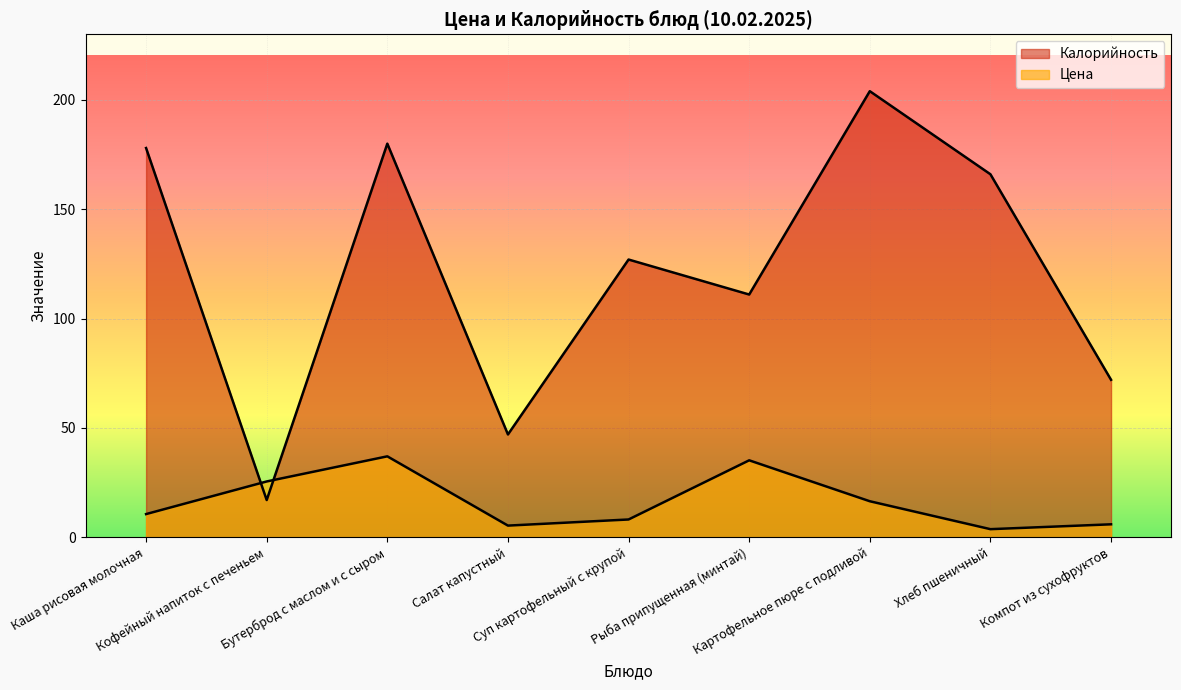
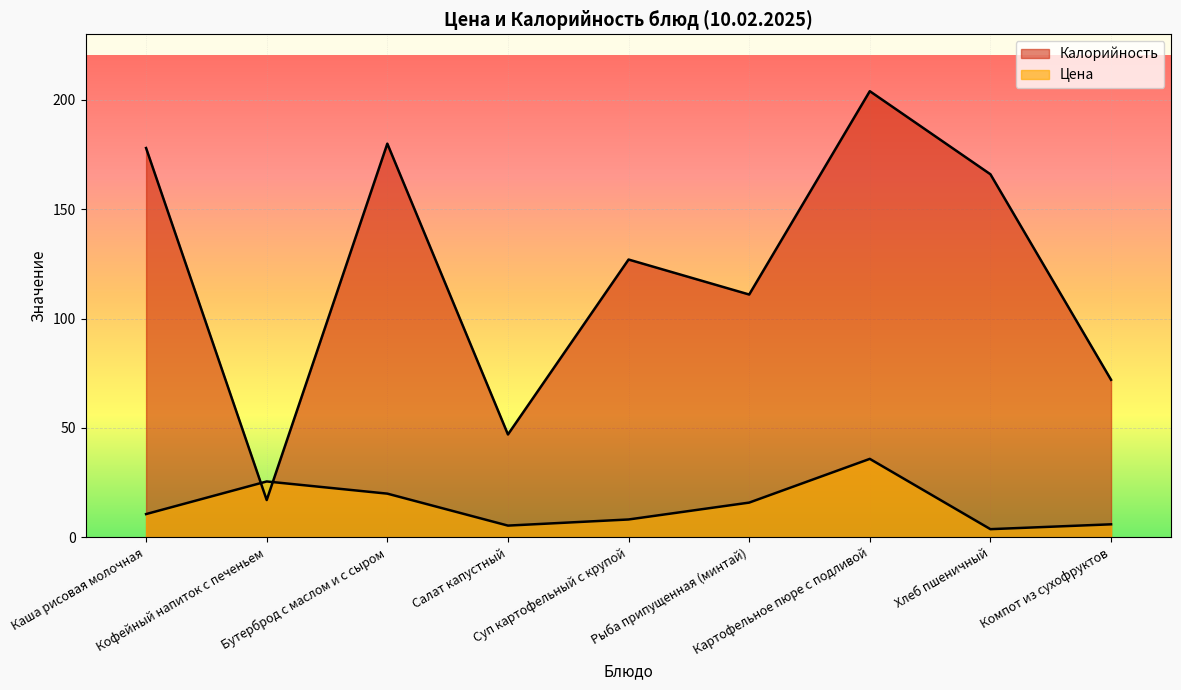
  {
    "Калорийность": {
      "Каша рисовая молочная": 178,
      "Кофейный напиток с печеньем": 17,
      "Бутерброд с маслом и с сыром": 180,
      "Салат капустный": 47,
      "Суп картофельный с крупой": 127,
      "Рыба припущенная (минтай)": 111,
      "Картофельное пюре с подливой": 204,
      "Хлеб пшеничный": 166,
      "Компот из сухофруктов": 72
    },
    "Цена": {
      "Каша рисовая молочная": 11,
      "Кофейный напиток с печеньем": 26,
-     "Бутерброд с маслом и с сыром": 37,
+     "Бутерброд с маслом и с сыром": 20,
      "Салат капустный": 5,
      "Суп картофельный с крупой": 8,
-     "Рыба припущенная (минтай)": 35,
-     "Картофельное пюре с подливой": 16,
+     "Рыба припущенная (минтай)": 16,
+     "Картофельное пюре с подливой": 36,
      "Хлеб пшеничный": 4,
      "Компот из сухофруктов": 6
    }
  }
